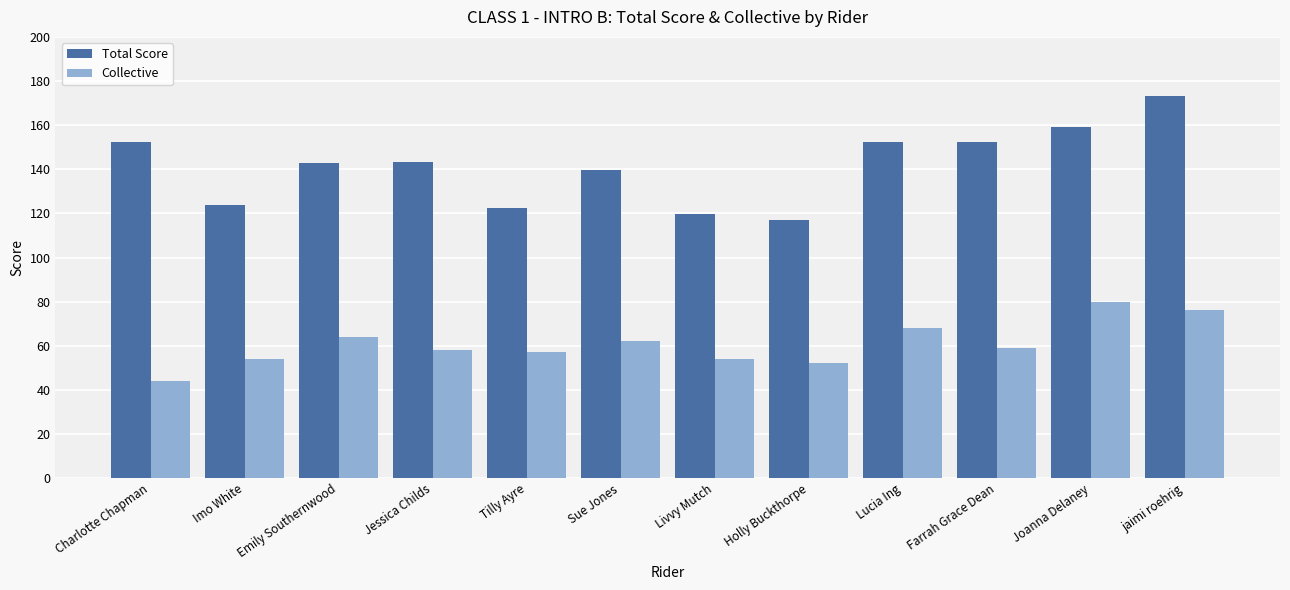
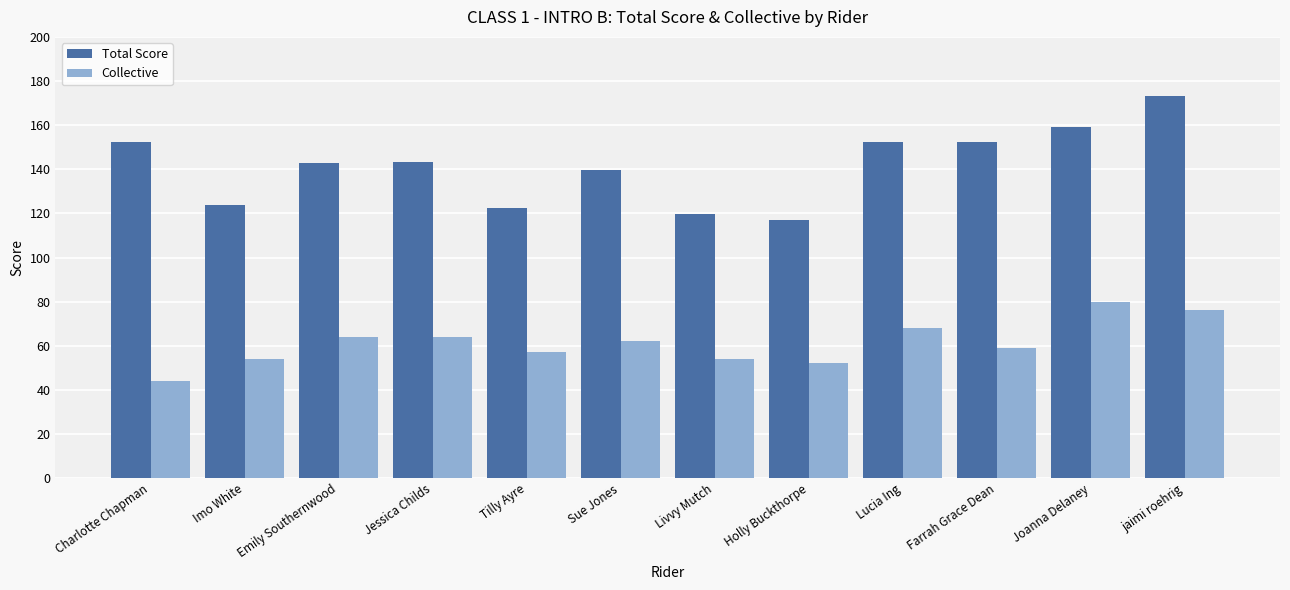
  {
    "Total Score": {
      "Charlotte Chapman": 153,
      "Imo White": 124,
      "Emily Southernwood": 143,
      "Jessica Childs": 144,
      "Tilly Ayre": 123,
      "Sue Jones": 140,
      "Livvy Mutch": 120,
      "Holly Buckthorpe": 117,
      "Lucia Ing": 153,
      "Farrah Grace Dean": 153,
      "Joanna Delaney": 159,
      "jaimi roehrig": 173
    },
    "Collective": {
      "Charlotte Chapman": 44,
      "Imo White": 54,
      "Emily Southernwood": 64,
-     "Jessica Childs": 58,
+     "Jessica Childs": 64,
      "Tilly Ayre": 57,
      "Sue Jones": 62,
      "Livvy Mutch": 54,
      "Holly Buckthorpe": 52,
      "Lucia Ing": 68,
      "Farrah Grace Dean": 59,
      "Joanna Delaney": 80,
      "jaimi roehrig": 76
    }
  }
